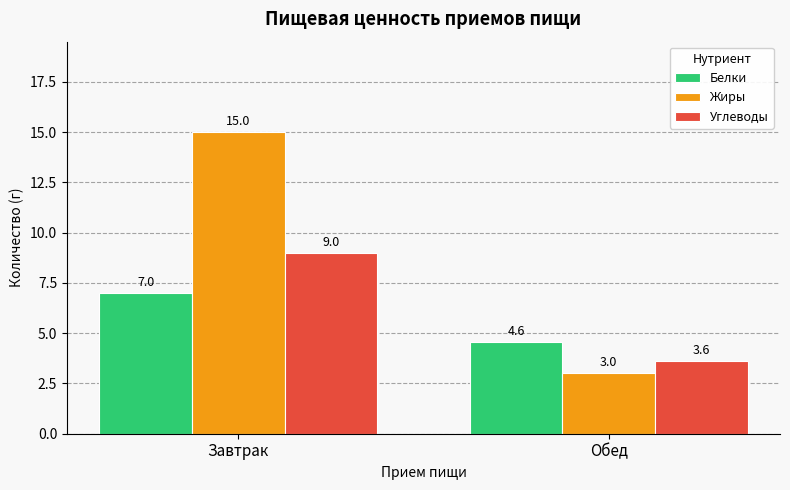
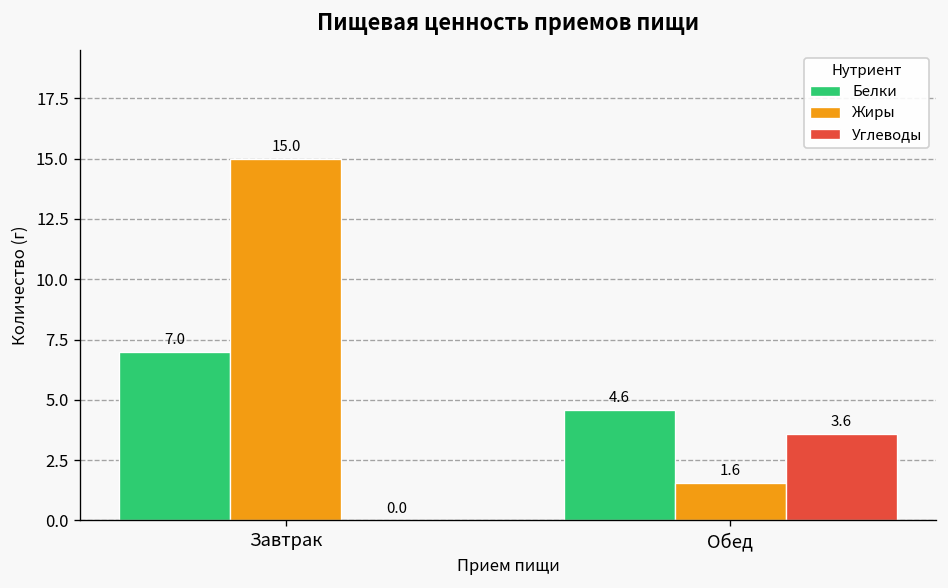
  {
    "Белки": {
      "Завтрак": 7.0,
      "Обед": 4.6
    },
    "Жиры": {
      "Завтрак": 15.0,
-     "Обед": 3.0
+     "Обед": 1.6
    },
    "Углеводы": {
-     "Завтрак": 9.0,
+     "Завтрак": 0.0,
      "Обед": 3.6
    }
  }
